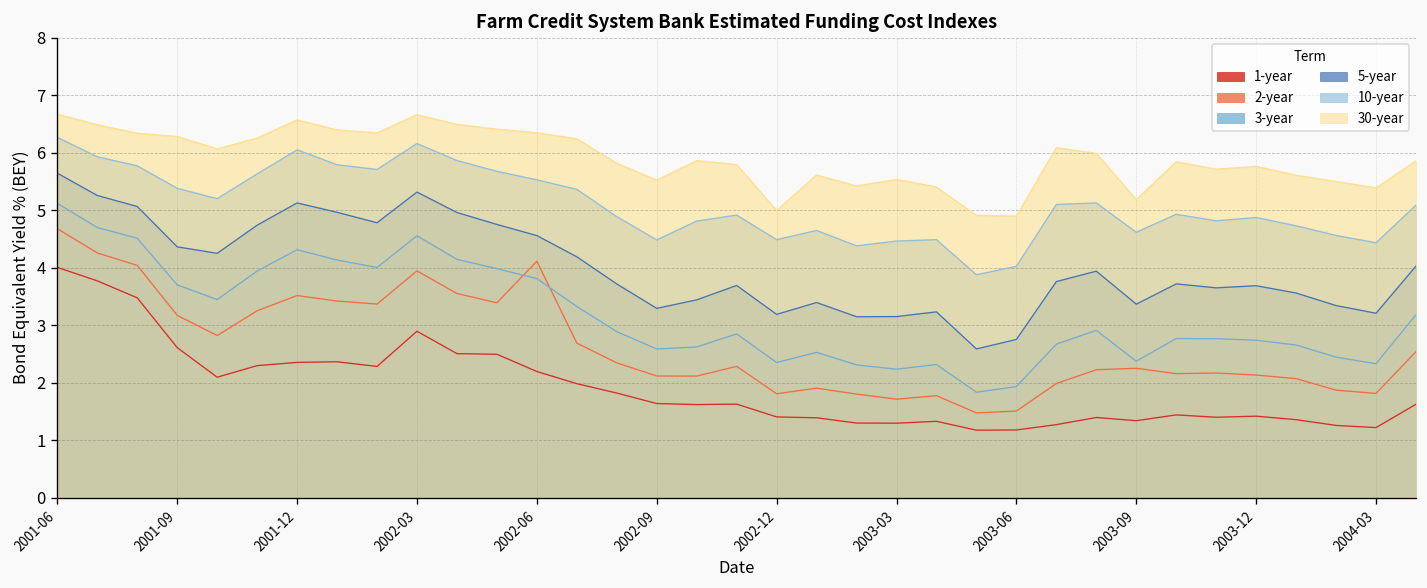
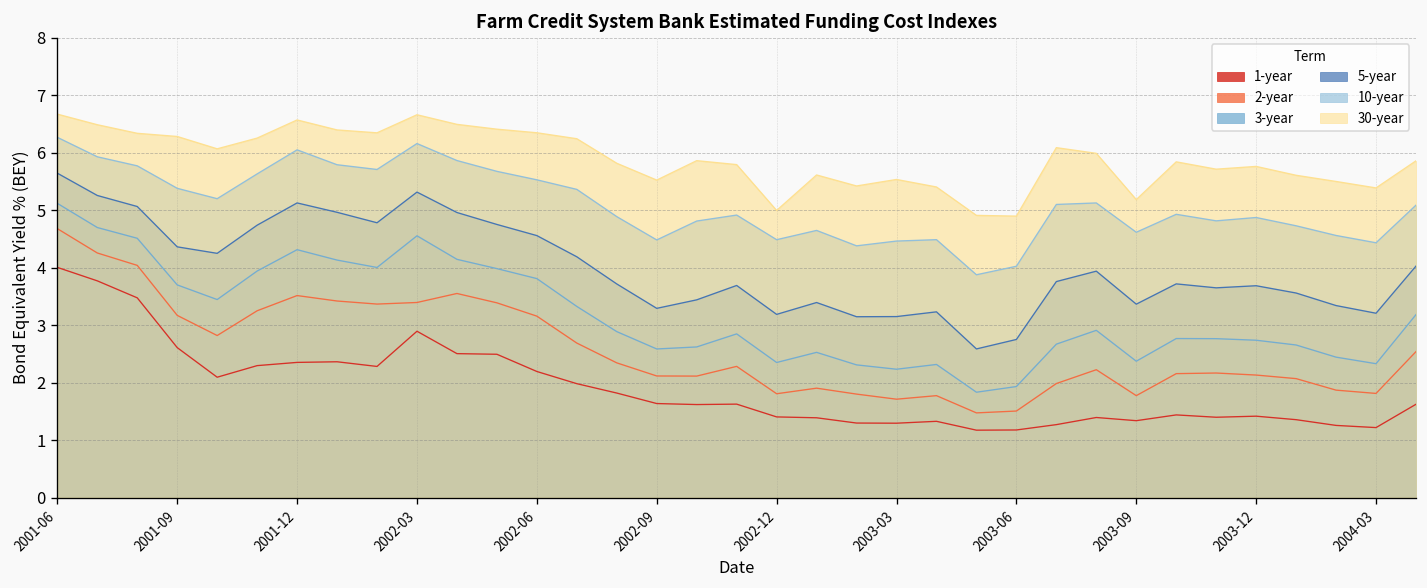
  {
    "1-year": {
      "2001-06": 4.0,
      "2001-09": 2.6,
      "2001-12": 2.4,
      "2002-03": 2.9,
      "2002-06": 2.2,
      "2002-09": 1.6,
      "2002-12": 1.4,
      "2003-03": 1.3,
      "2003-06": 1.2,
      "2003-09": 1.3,
      "2003-12": 1.4,
      "2004-03": 1.2
    },
    "2-year": {
      "2001-06": 4.7,
      "2001-09": 3.2,
      "2001-12": 3.5,
-     "2002-03": 3.9,
-     "2002-06": 4.1,
+     "2002-03": 3.4,
+     "2002-06": 3.2,
      "2002-09": 2.1,
      "2002-12": 1.8,
      "2003-03": 1.7,
      "2003-06": 1.5,
-     "2003-09": 2.2,
+     "2003-09": 1.8,
      "2003-12": 2.1,
      "2004-03": 1.8
    },
    "5-year": {
      "2001-06": 5.6,
      "2001-09": 4.4,
      "2001-12": 5.1,
      "2002-03": 5.3,
      "2002-06": 4.6,
      "2002-09": 3.3,
      "2002-12": 3.2,
      "2003-03": 3.1,
      "2003-06": 2.8,
      "2003-09": 3.4,
      "2003-12": 3.7,
      "2004-03": 3.2
    },
    "30-year": {
      "2001-06": 6.7,
      "2001-09": 6.3,
      "2001-12": 6.6,
      "2002-03": 6.7,
      "2002-06": 6.3,
      "2002-09": 5.5,
      "2002-12": 5.0,
      "2003-03": 5.5,
      "2003-06": 4.9,
      "2003-09": 5.2,
      "2003-12": 5.8,
      "2004-03": 5.4
    }
  }
